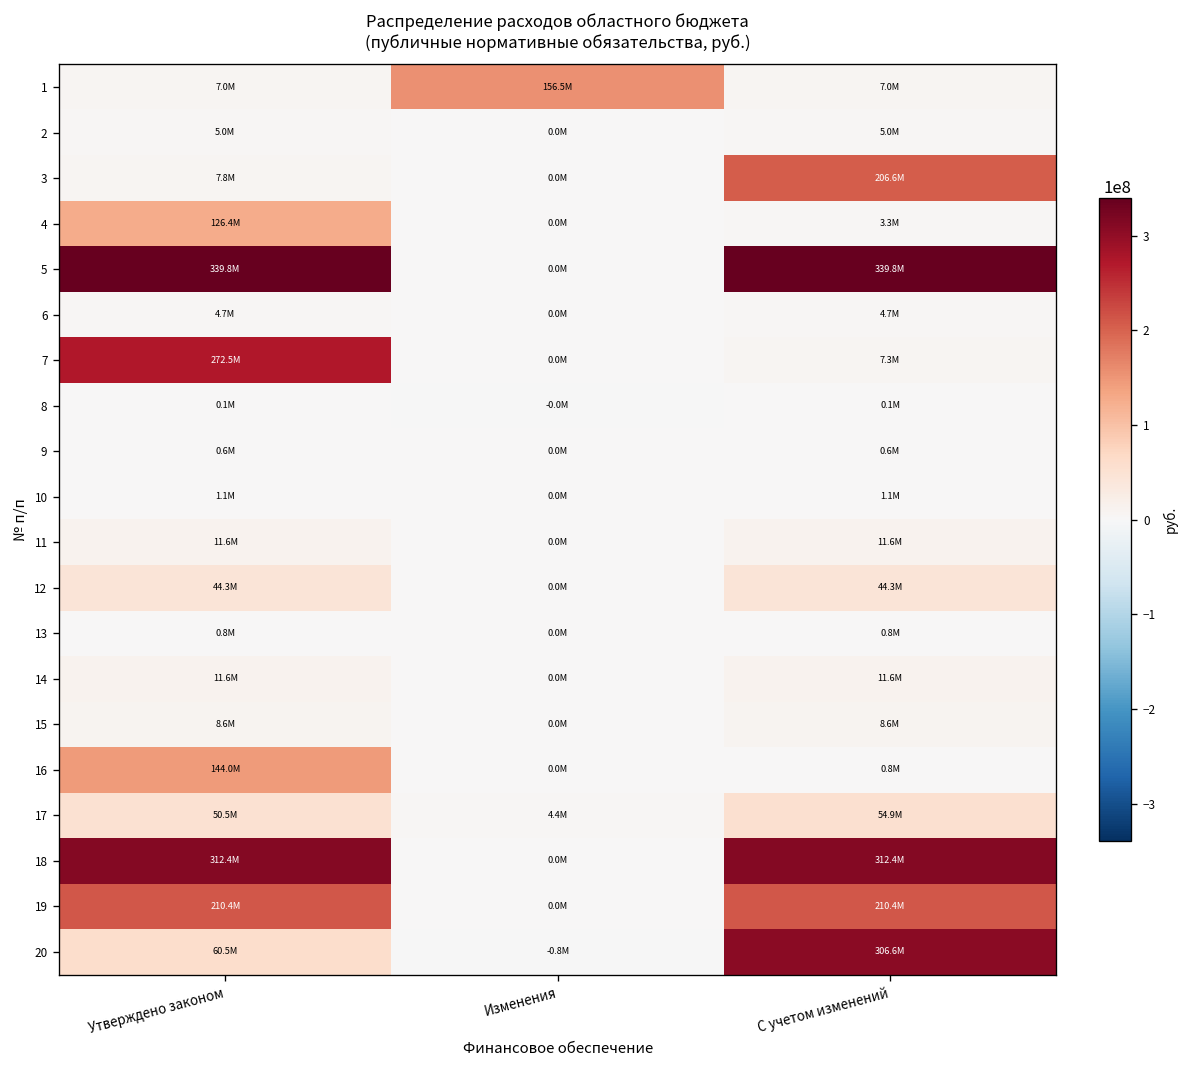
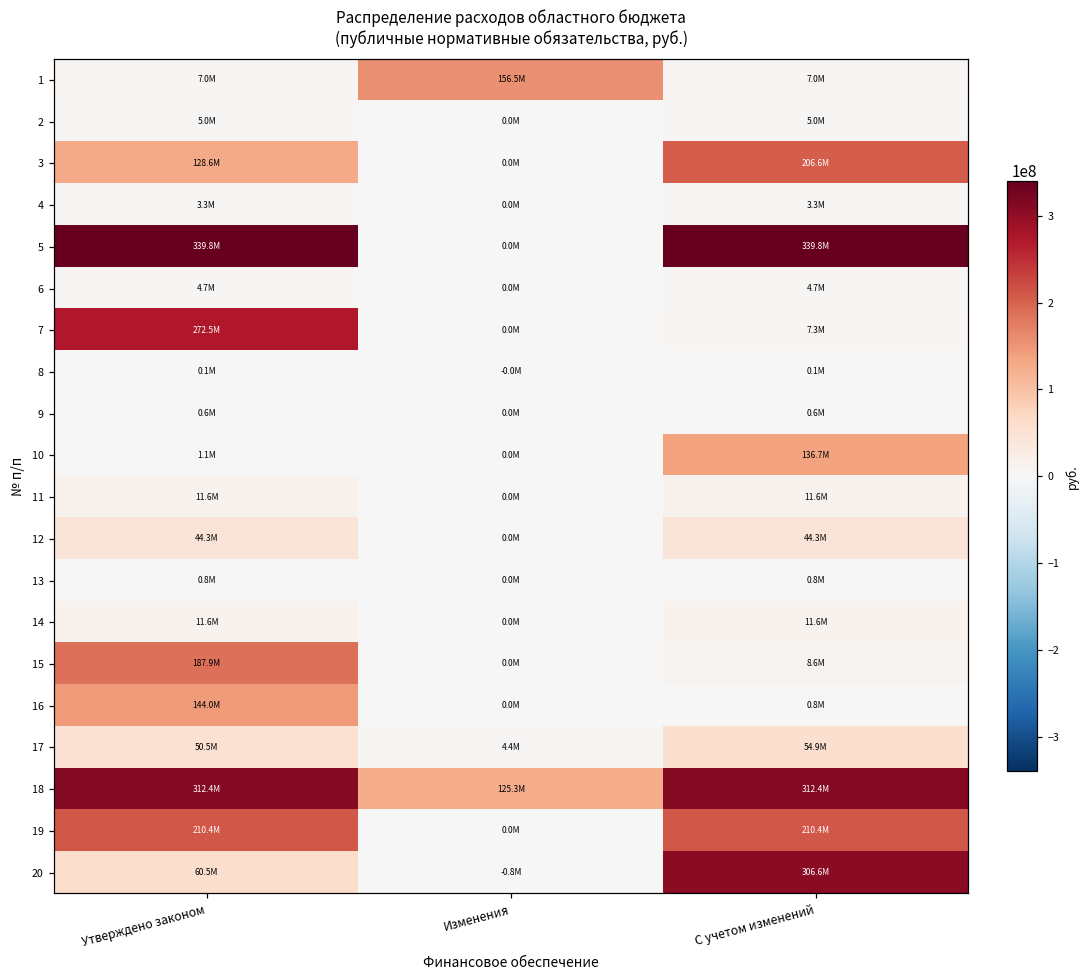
  {
    "1": {
      "Утверждено законом": "7.0M",
      "Изменения": "156.5M",
      "С учетом изменений": "7.0M"
    },
    "2": {
      "Утверждено законом": "5.0M",
      "Изменения": "0.0M",
      "С учетом изменений": "5.0M"
    },
    "3": {
-     "Утверждено законом": "7.8M",
+     "Утверждено законом": "128.6M",
      "Изменения": "0.0M",
      "С учетом изменений": "206.6M"
    },
    "4": {
-     "Утверждено законом": "126.4M",
+     "Утверждено законом": "3.3M",
      "Изменения": "0.0M",
      "С учетом изменений": "3.3M"
    },
    "5": {
      "Утверждено законом": "339.8M",
      "Изменения": "0.0M",
      "С учетом изменений": "339.8M"
    },
    "6": {
      "Утверждено законом": "4.7M",
      "Изменения": "0.0M",
      "С учетом изменений": "4.7M"
    },
    "7": {
      "Утверждено законом": "272.5M",
      "Изменения": "0.0M",
      "С учетом изменений": "7.3M"
    },
    "8": {
      "Утверждено законом": "0.1M",
      "Изменения": "-0.0M",
      "С учетом изменений": "0.1M"
    },
    "9": {
      "Утверждено законом": "0.6M",
      "Изменения": "0.0M",
      "С учетом изменений": "0.6M"
    },
    "10": {
      "Утверждено законом": "1.1M",
      "Изменения": "0.0M",
-     "С учетом изменений": "1.1M"
+     "С учетом изменений": "136.7M"
    },
    "11": {
      "Утверждено законом": "11.6M",
      "Изменения": "0.0M",
      "С учетом изменений": "11.6M"
    },
    "12": {
      "Утверждено законом": "44.3M",
      "Изменения": "0.0M",
      "С учетом изменений": "44.3M"
    },
    "13": {
      "Утверждено законом": "0.8M",
      "Изменения": "0.0M",
      "С учетом изменений": "0.8M"
    },
    "14": {
      "Утверждено законом": "11.6M",
      "Изменения": "0.0M",
      "С учетом изменений": "11.6M"
    },
    "15": {
-     "Утверждено законом": "8.6M",
+     "Утверждено законом": "187.9M",
      "Изменения": "0.0M",
      "С учетом изменений": "8.6M"
    },
    "16": {
      "Утверждено законом": "144.0M",
      "Изменения": "0.0M",
      "С учетом изменений": "0.8M"
    },
    "17": {
      "Утверждено законом": "50.5M",
      "Изменения": "4.4M",
      "С учетом изменений": "54.9M"
    },
    "18": {
      "Утверждено законом": "312.4M",
-     "Изменения": "0.0M",
+     "Изменения": "125.3M",
      "С учетом изменений": "312.4M"
    },
    "19": {
      "Утверждено законом": "210.4M",
      "Изменения": "0.0M",
      "С учетом изменений": "210.4M"
    },
    "20": {
      "Утверждено законом": "60.5M",
      "Изменения": "-0.8M",
      "С учетом изменений": "306.6M"
    }
  }
